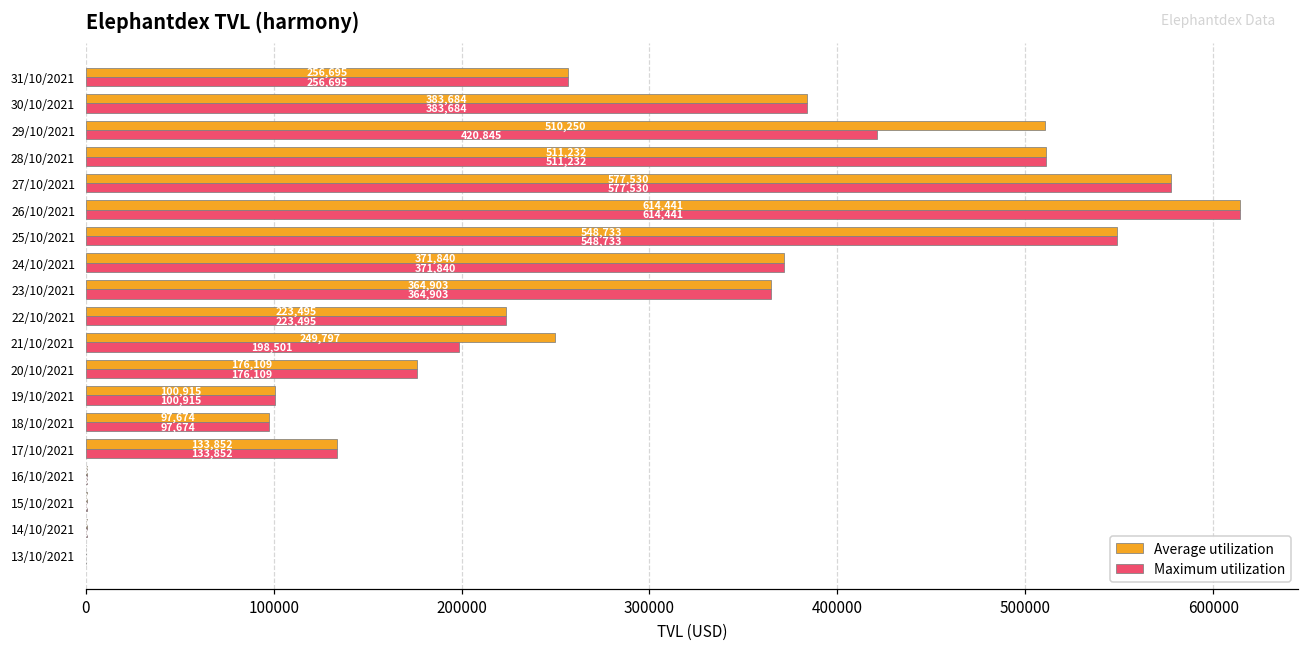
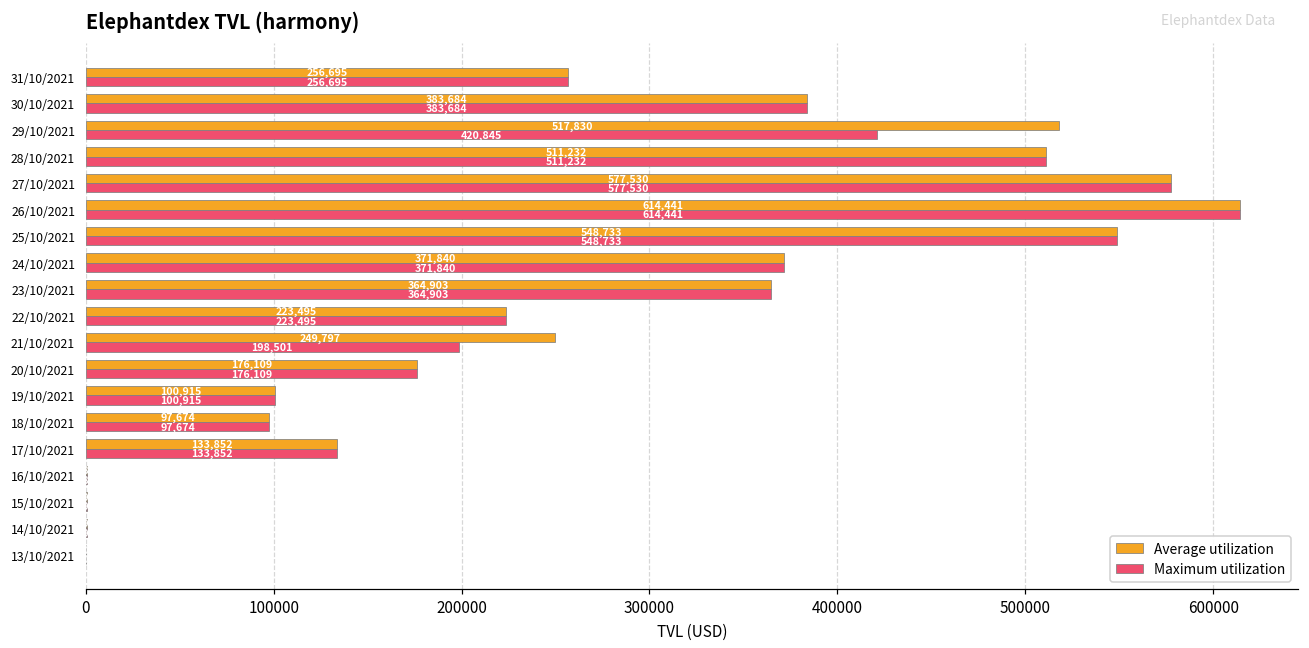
  {
    "Average utilization": {
-     "29/10/2021": "510,250",
+     "29/10/2021": "517,830",
      "21/10/2021": "249,797"
    },
    "Maximum utilization": {
      "29/10/2021": "420,845",
      "21/10/2021": "198,501"
    }
  }
